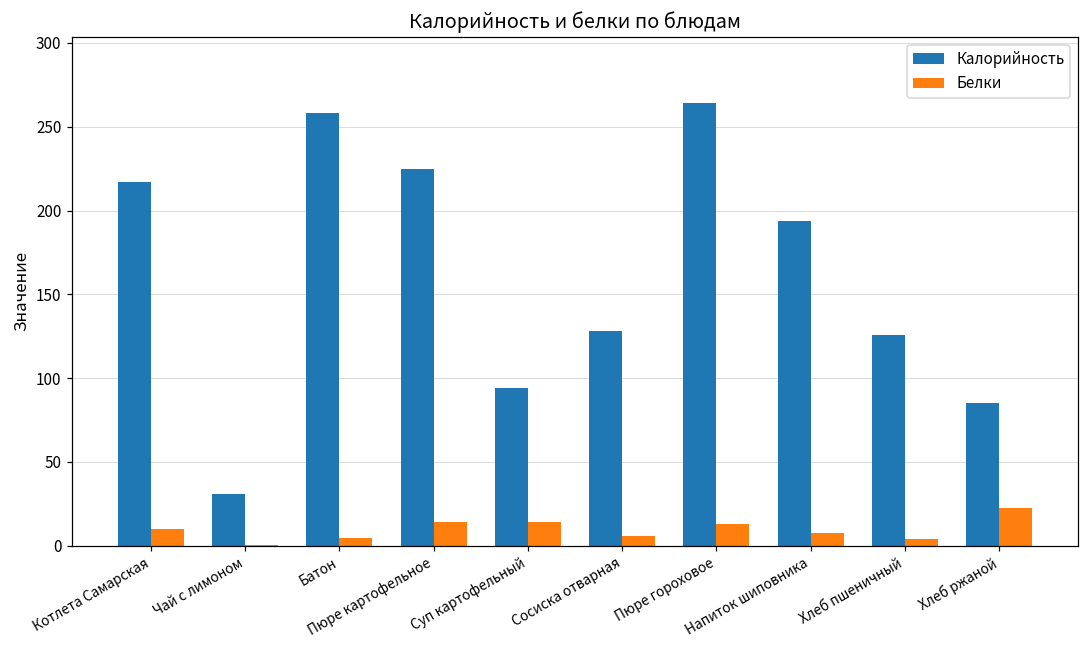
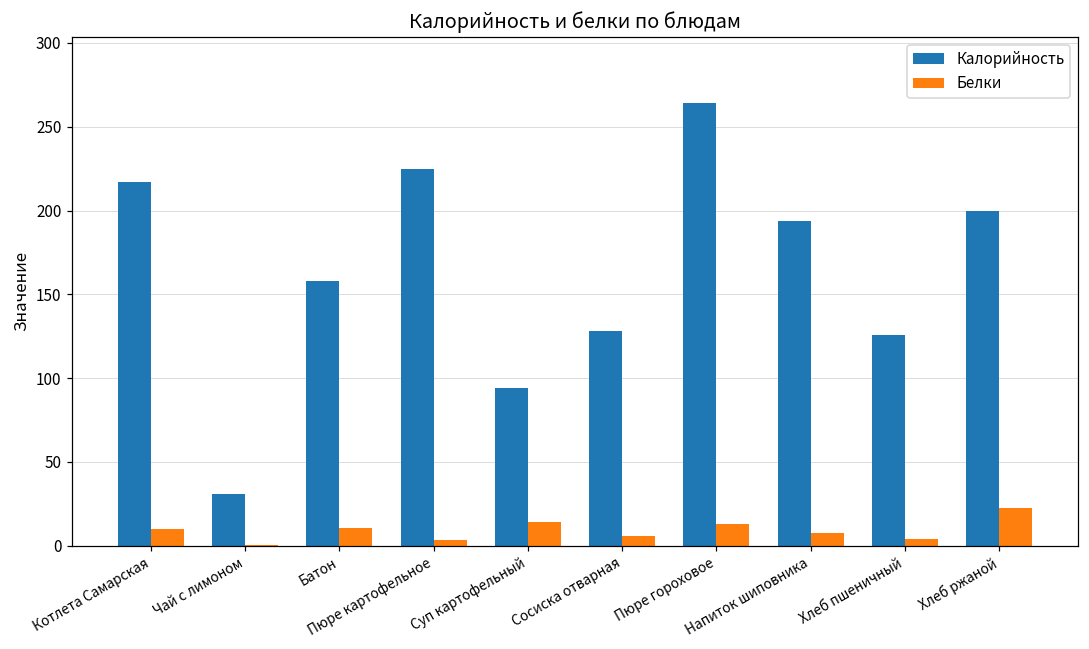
  {
    "Калорийность": {
      "Котлета Самарская": 217,
      "Чай с лимоном": 31,
-     "Батон": 258,
+     "Батон": 158,
      "Пюре картофельное": 225,
      "Суп картофельный": 94,
      "Сосиска отварная": 128,
      "Пюре гороховое": 264,
      "Напиток шиповника": 194,
      "Хлеб пшеничный": 126,
-     "Хлеб ржаной": 85
+     "Хлеб ржаной": 200
    },
    "Белки": {
      "Котлета Самарская": 10,
-     "Батон": 5,
-     "Пюре картофельное": 14,
+     "Батон": 10,
+     "Пюре картофельное": 3,
      "Суп картофельный": 14,
      "Сосиска отварная": 6,
      "Пюре гороховое": 13,
      "Напиток шиповника": 7,
      "Хлеб пшеничный": 4,
      "Хлеб ржаной": 22
    }
  }
